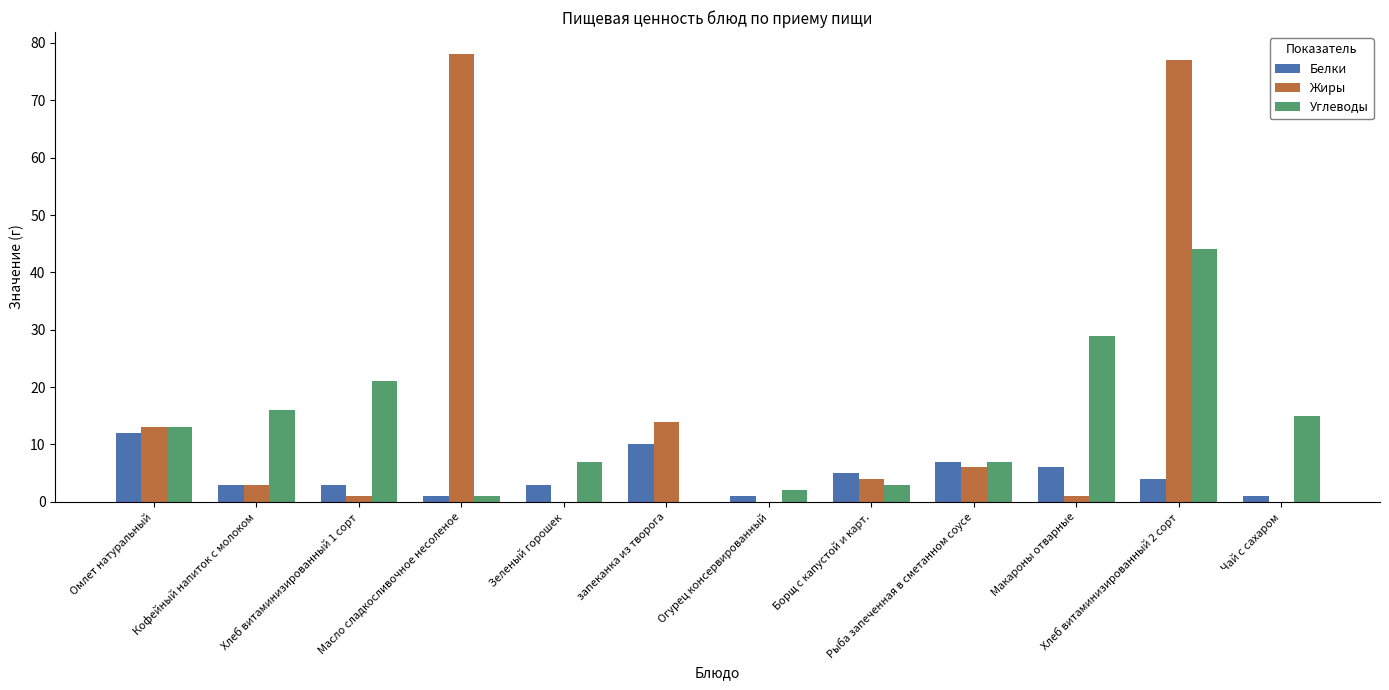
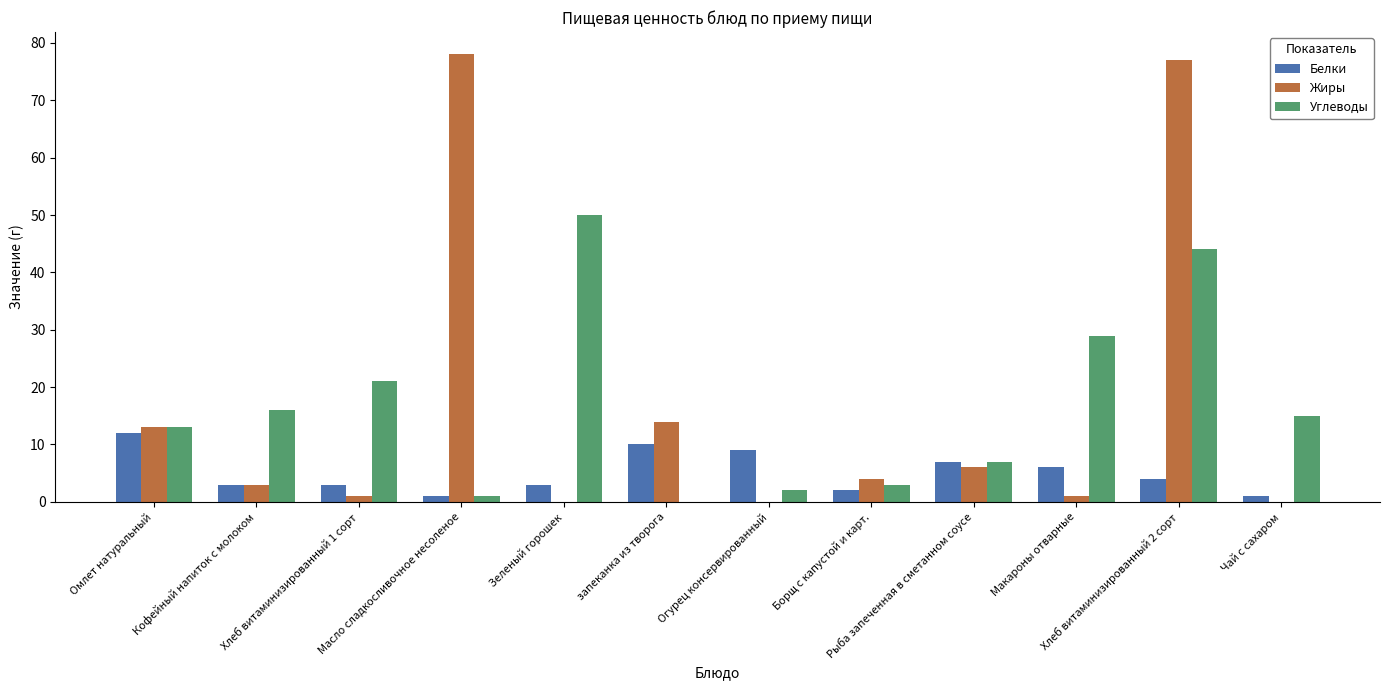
  {
    "Белки": {
      "Омлет натуральный": 12,
      "Кофейный напиток с молоком": 3,
      "Хлеб витаминизированный 1 сорт": 3,
      "Масло сладкосливочное несоленое": 1,
      "Зеленый горошек": 3,
      "запеканка из творога": 10,
-     "Огурец консервированный": 1,
-     "Борщ с капустой и карт.": 5,
+     "Огурец консервированный": 9,
+     "Борщ с капустой и карт.": 2,
      "Рыба запеченная в сметанном соусе": 7,
      "Макароны отварные": 6,
      "Хлеб витаминизированный 2 сорт": 4,
      "Чай с сахаром": 1
    },
    "Жиры": {
      "Омлет натуральный": 13,
      "Кофейный напиток с молоком": 3,
      "Хлеб витаминизированный 1 сорт": 1,
      "Масло сладкосливочное несоленое": 78,
      "Зеленый горошек": 0,
      "запеканка из творога": 14,
      "Огурец консервированный": 0,
      "Борщ с капустой и карт.": 4,
      "Рыба запеченная в сметанном соусе": 6,
      "Макароны отварные": 1,
      "Хлеб витаминизированный 2 сорт": 77,
      "Чай с сахаром": 0
    },
    "Углеводы": {
      "Омлет натуральный": 13,
      "Кофейный напиток с молоком": 16,
      "Хлеб витаминизированный 1 сорт": 21,
      "Масло сладкосливочное несоленое": 1,
-     "Зеленый горошек": 7,
+     "Зеленый горошек": 50,
      "запеканка из творога": 0,
      "Огурец консервированный": 2,
      "Борщ с капустой и карт.": 3,
      "Рыба запеченная в сметанном соусе": 7,
      "Макароны отварные": 29,
      "Хлеб витаминизированный 2 сорт": 44,
      "Чай с сахаром": 15
    }
  }
